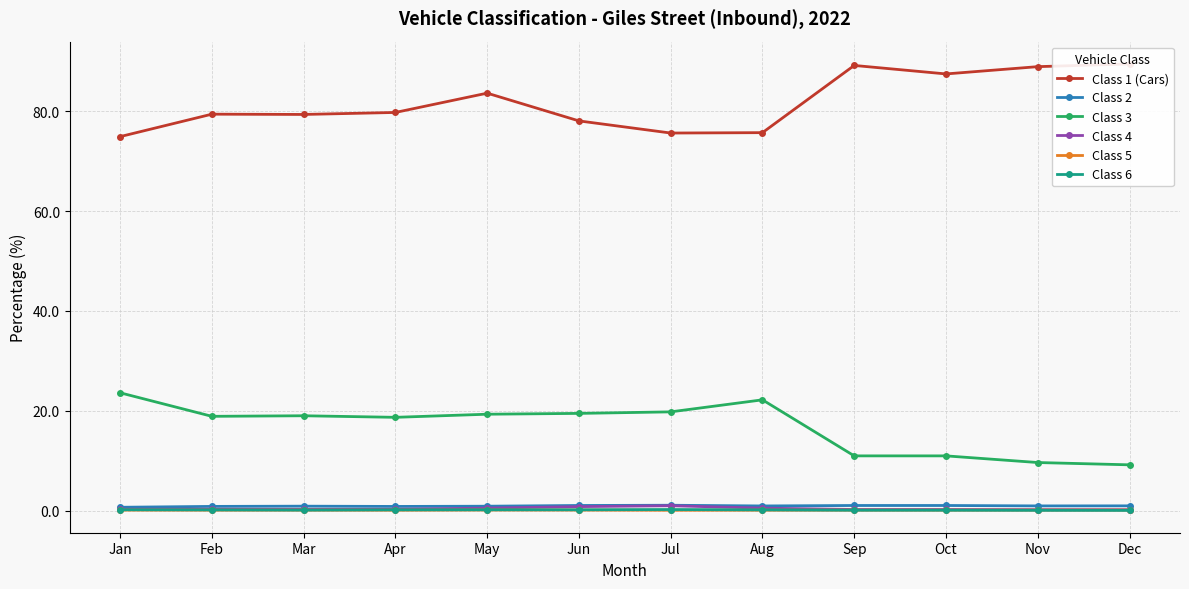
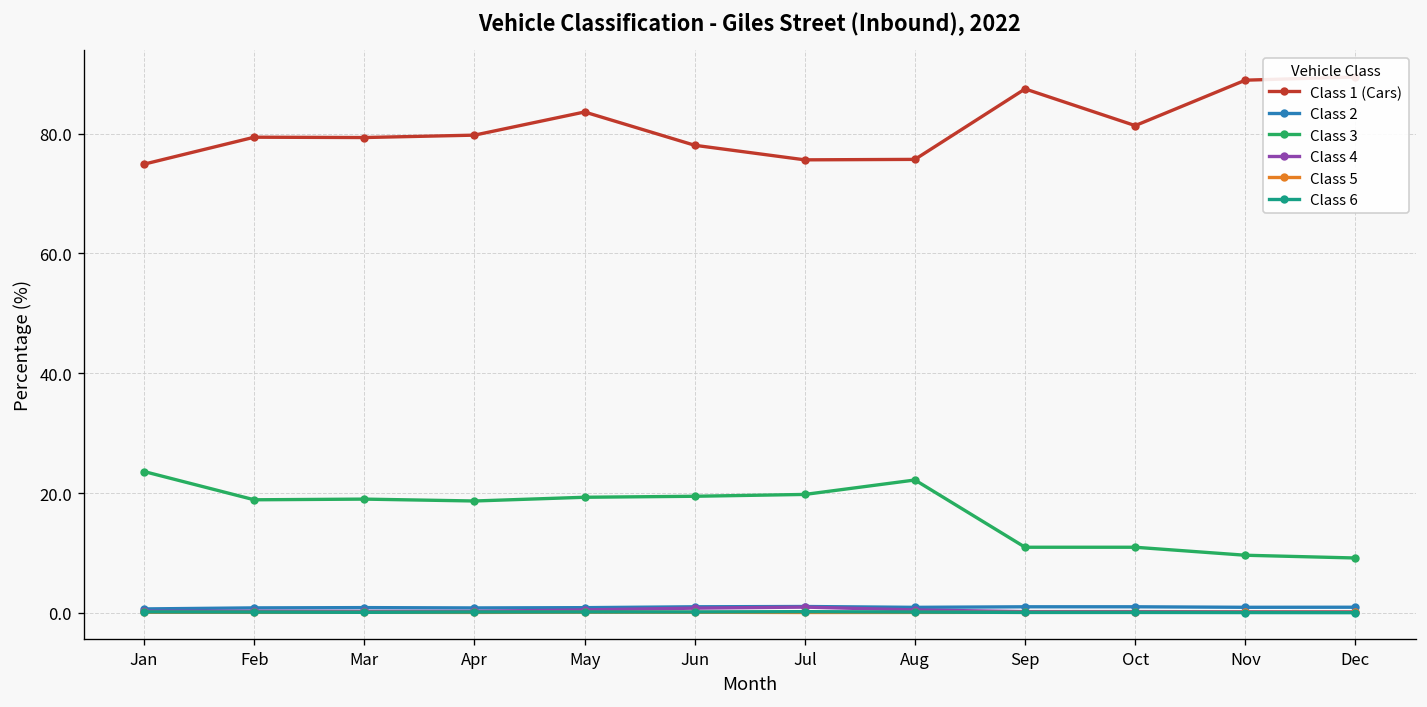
  {
    "Class 1 (Cars)": {
      "Jan": 75,
      "Feb": 79,
      "Mar": 79,
      "Apr": 80,
      "May": 84,
      "Jun": 78,
      "Jul": 76,
      "Aug": 76,
-     "Sep": 89,
-     "Oct": 87,
+     "Sep": 87,
+     "Oct": 81,
      "Nov": 89
    },
    "Class 2": {
      "Feb": 1,
      "Mar": 1,
      "Apr": 1,
      "Sep": 1,
      "Oct": 1,
      "Nov": 1,
      "Dec": 1
    }
  }
